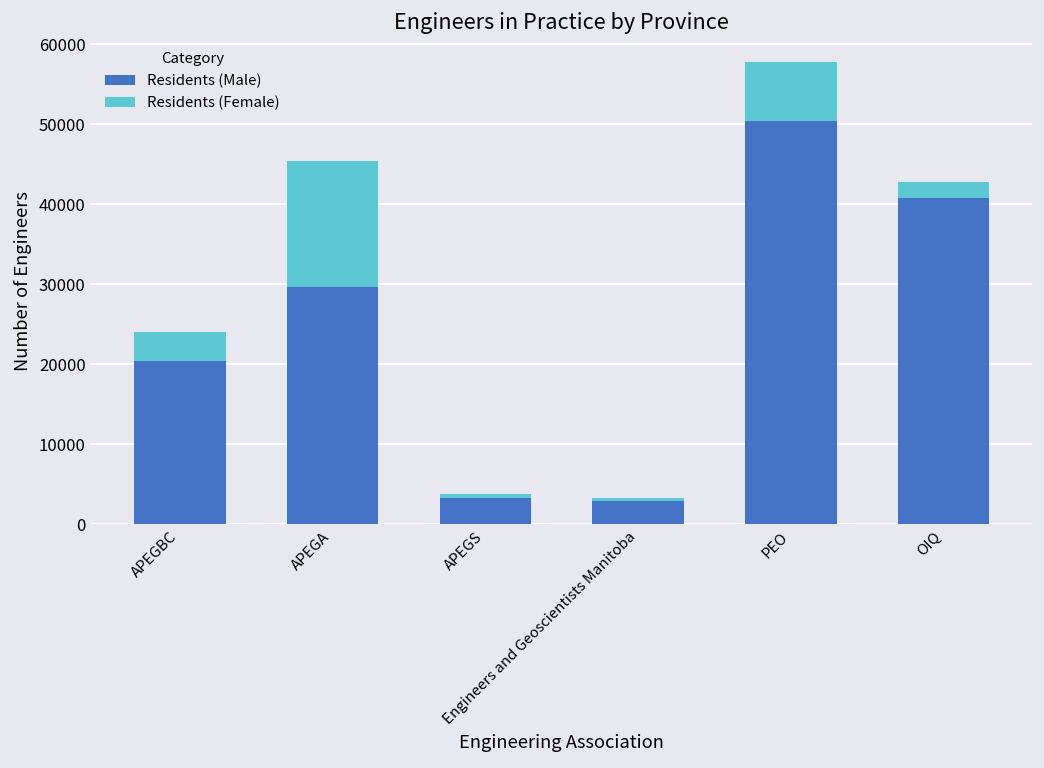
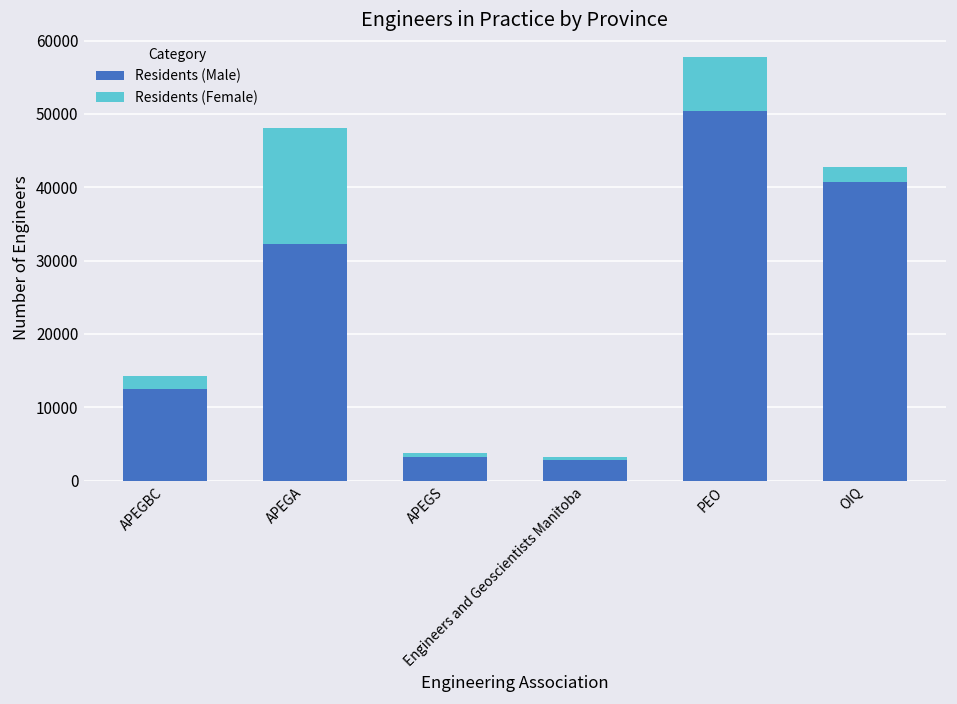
  {
    "Residents (Male)": {
-     "APEGBC": 20000,
-     "APEGA": 30000,
+     "APEGBC": 12000,
+     "APEGA": 32000,
      "APEGS": 3000,
      "Engineers and Geoscientists Manitoba": 3000,
      "PEO": 50000,
      "OIQ": 41000
    },
    "Residents (Female)": {
-     "APEGBC": 4000,
+     "APEGBC": 2000,
      "APEGA": 16000,
      "APEGS": 1000,
      "Engineers and Geoscientists Manitoba": 0,
      "PEO": 7000,
      "OIQ": 2000
    }
  }
